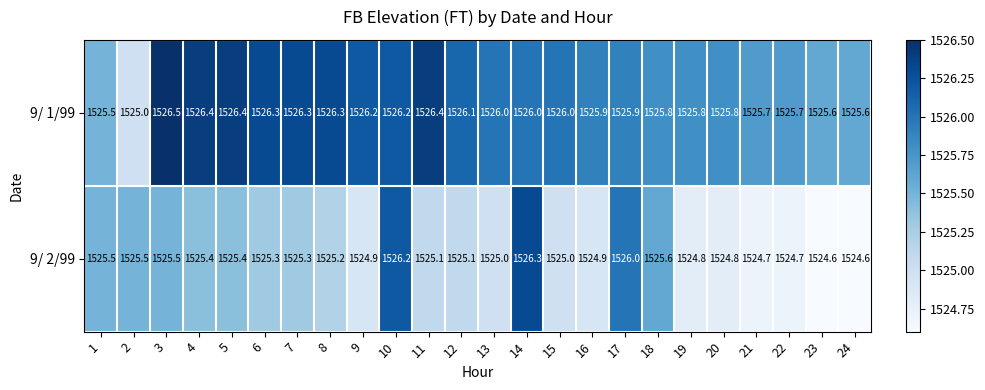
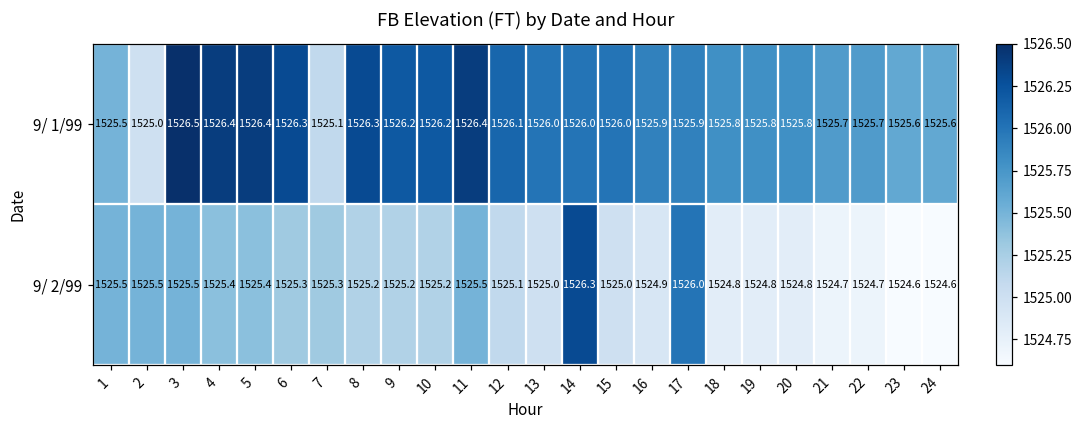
  {
    "9/ 1/99": {
      "1": 1525.5,
      "2": 1525.0,
      "3": 1526.5,
      "4": 1526.4,
      "5": 1526.4,
      "6": 1526.3,
-     "7": 1526.3,
+     "7": 1525.1,
      "8": 1526.3,
      "9": 1526.2,
      "10": 1526.2,
      "11": 1526.4,
      "12": 1526.1,
      "13": 1526.0,
      "14": 1526.0,
      "15": 1526.0,
      "16": 1525.9,
      "17": 1525.9,
      "18": 1525.8,
      "19": 1525.8,
      "20": 1525.8,
      "21": 1525.7,
      "22": 1525.7,
      "23": 1525.6,
      "24": 1525.6
    },
    "9/ 2/99": {
      "1": 1525.5,
      "2": 1525.5,
      "3": 1525.5,
      "4": 1525.4,
      "5": 1525.4,
      "6": 1525.3,
      "7": 1525.3,
      "8": 1525.2,
-     "9": 1524.9,
-     "10": 1526.2,
-     "11": 1525.1,
+     "9": 1525.2,
+     "10": 1525.2,
+     "11": 1525.5,
      "12": 1525.1,
      "13": 1525.0,
      "14": 1526.3,
      "15": 1525.0,
      "16": 1524.9,
      "17": 1526.0,
-     "18": 1525.6,
+     "18": 1524.8,
      "19": 1524.8,
      "20": 1524.8,
      "21": 1524.7,
      "22": 1524.7,
      "23": 1524.6,
      "24": 1524.6
    }
  }
